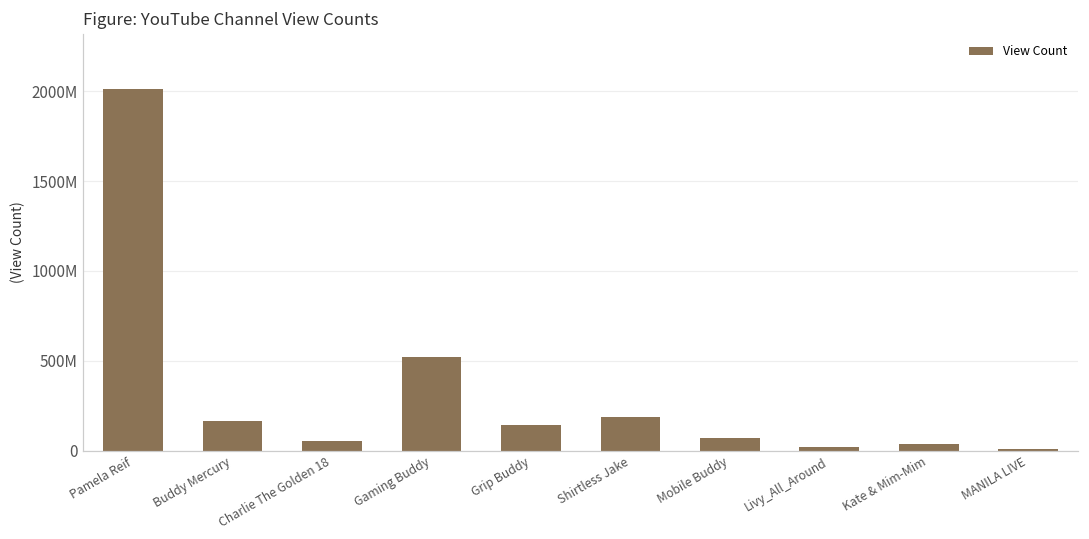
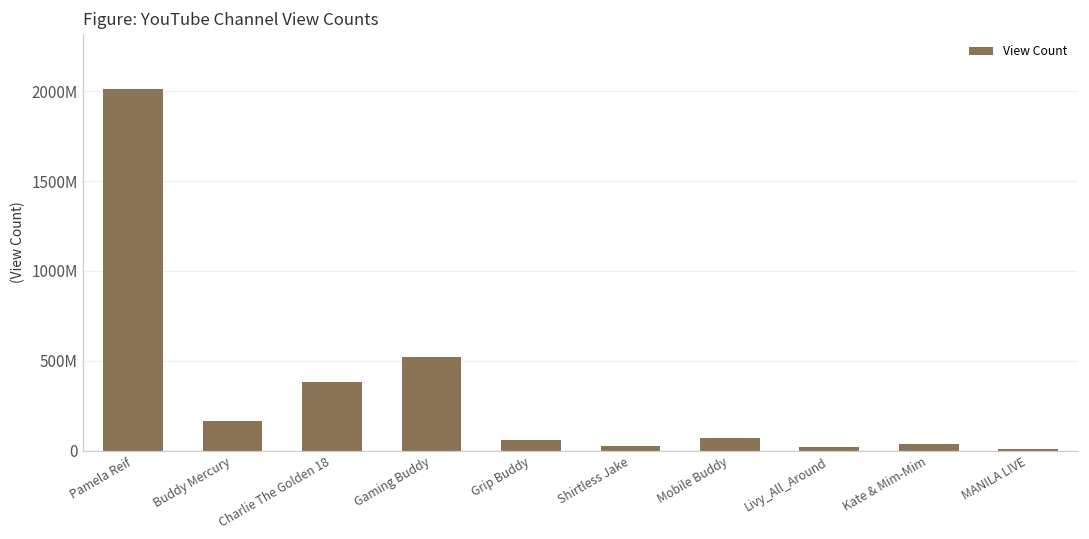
  {
    "Pamela Reif": 2010000000,
    "Buddy Mercury": 160000000,
-   "Charlie The Golden 18": 60000000,
+   "Charlie The Golden 18": 380000000,
    "Gaming Buddy": 520000000,
-   "Grip Buddy": 140000000,
-   "Shirtless Jake": 190000000,
+   "Grip Buddy": 60000000,
+   "Shirtless Jake": 30000000,
    "Mobile Buddy": 70000000,
    "Livy_All_Around": 20000000,
    "Kate & Mim-Mim": 40000000
  }
